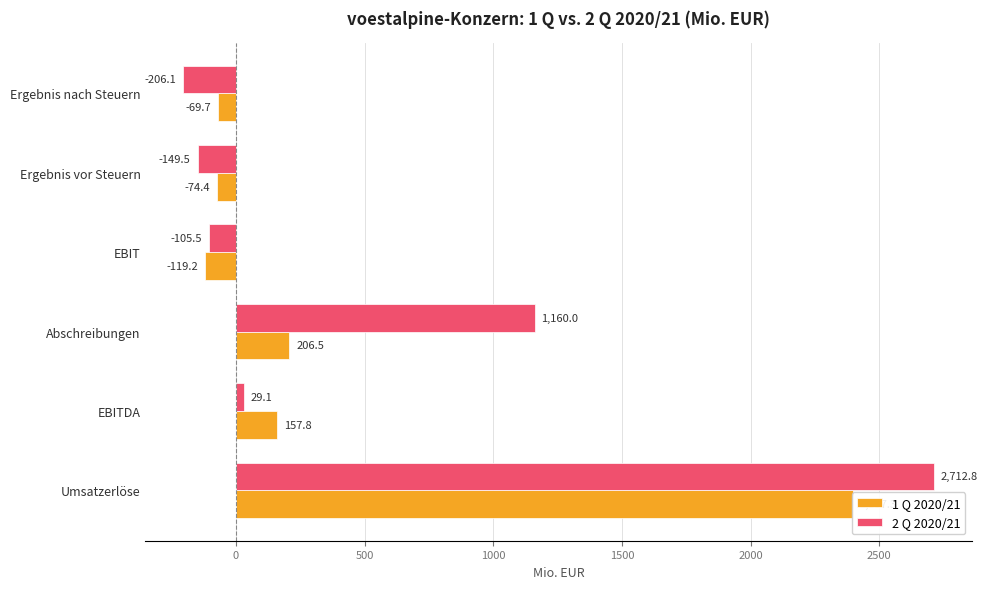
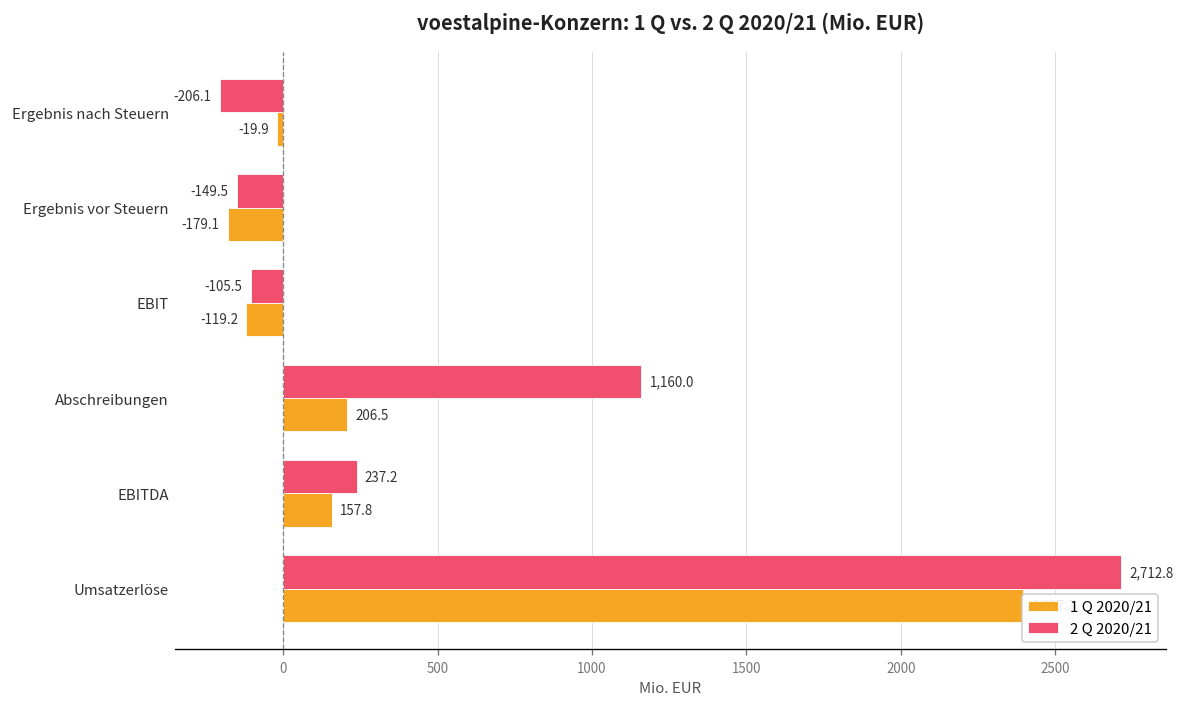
  {
    "1 Q 2020/21": {
-     "Ergebnis nach Steuern": "-69.7",
-     "Ergebnis vor Steuern": "-74.4",
+     "Ergebnis nach Steuern": "-19.9",
+     "Ergebnis vor Steuern": "-179.1",
      "EBIT": "-119.2",
      "Abschreibungen": "206.5",
      "EBITDA": "157.8"
    },
    "2 Q 2020/21": {
      "Ergebnis nach Steuern": "-206.1",
      "Ergebnis vor Steuern": "-149.5",
      "EBIT": "-105.5",
      "Abschreibungen": "1,160.0",
-     "EBITDA": "29.1",
+     "EBITDA": "237.2",
      "Umsatzerlöse": "2,712.8"
    }
  }
